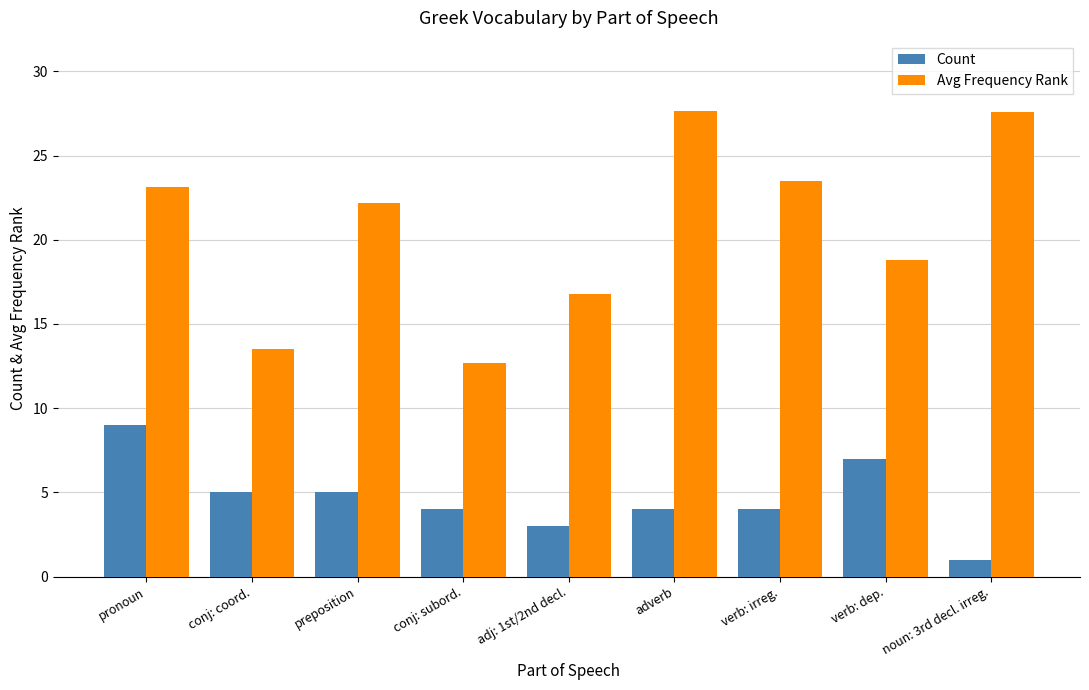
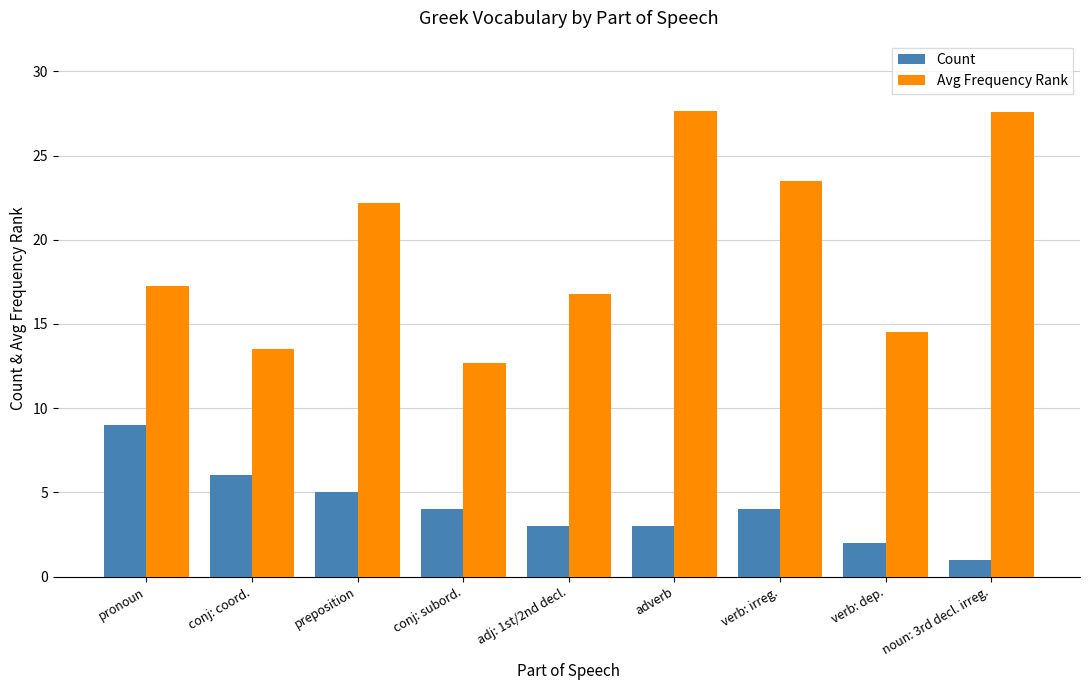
  {
    "Count": {
      "pronoun": 9,
-     "conj: coord.": 5,
+     "conj: coord.": 6,
      "preposition": 5,
      "conj: subord.": 4,
      "adj: 1st/2nd decl.": 3,
-     "adverb": 4,
+     "adverb": 3,
      "verb: irreg.": 4,
-     "verb: dep.": 7,
+     "verb: dep.": 2,
      "noun: 3rd decl. irreg.": 1
    },
    "Avg Frequency Rank": {
-     "pronoun": 23.2,
+     "pronoun": 17.3,
      "conj: coord.": 13.5,
      "preposition": 22.2,
      "conj: subord.": 12.7,
      "adj: 1st/2nd decl.": 16.8,
      "adverb": 27.7,
      "verb: irreg.": 23.5,
-     "verb: dep.": 18.8,
+     "verb: dep.": 14.5,
      "noun: 3rd decl. irreg.": 27.6
    }
  }
